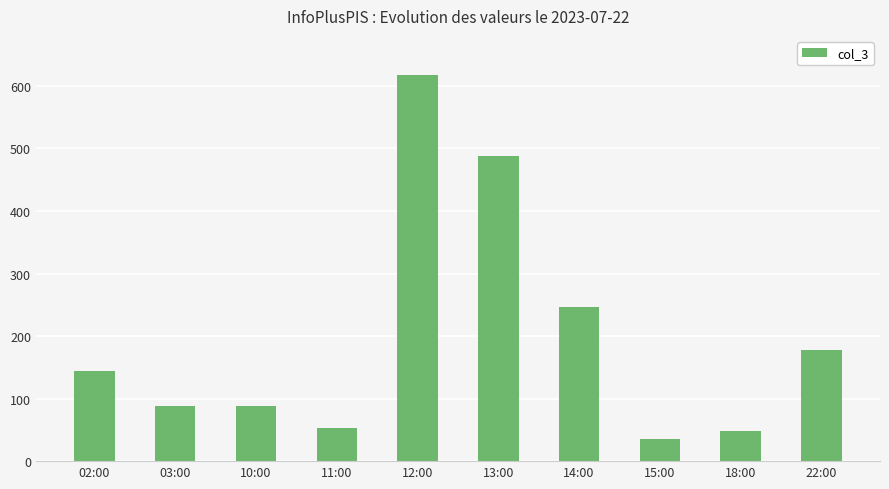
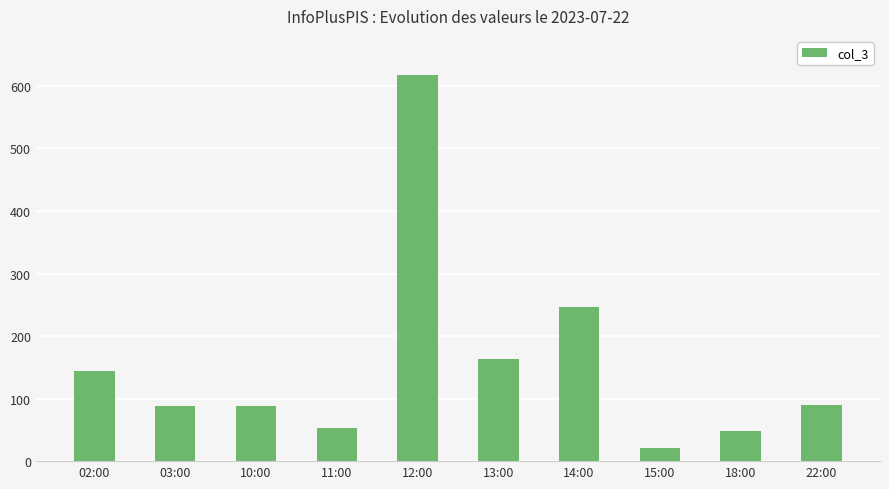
  {
    "02:00": 140,
    "03:00": 90,
    "10:00": 90,
    "11:00": 50,
    "12:00": 620,
-   "13:00": 490,
+   "13:00": 160,
    "14:00": 250,
-   "15:00": 40,
+   "15:00": 20,
    "18:00": 50,
-   "22:00": 180
+   "22:00": 90
  }
